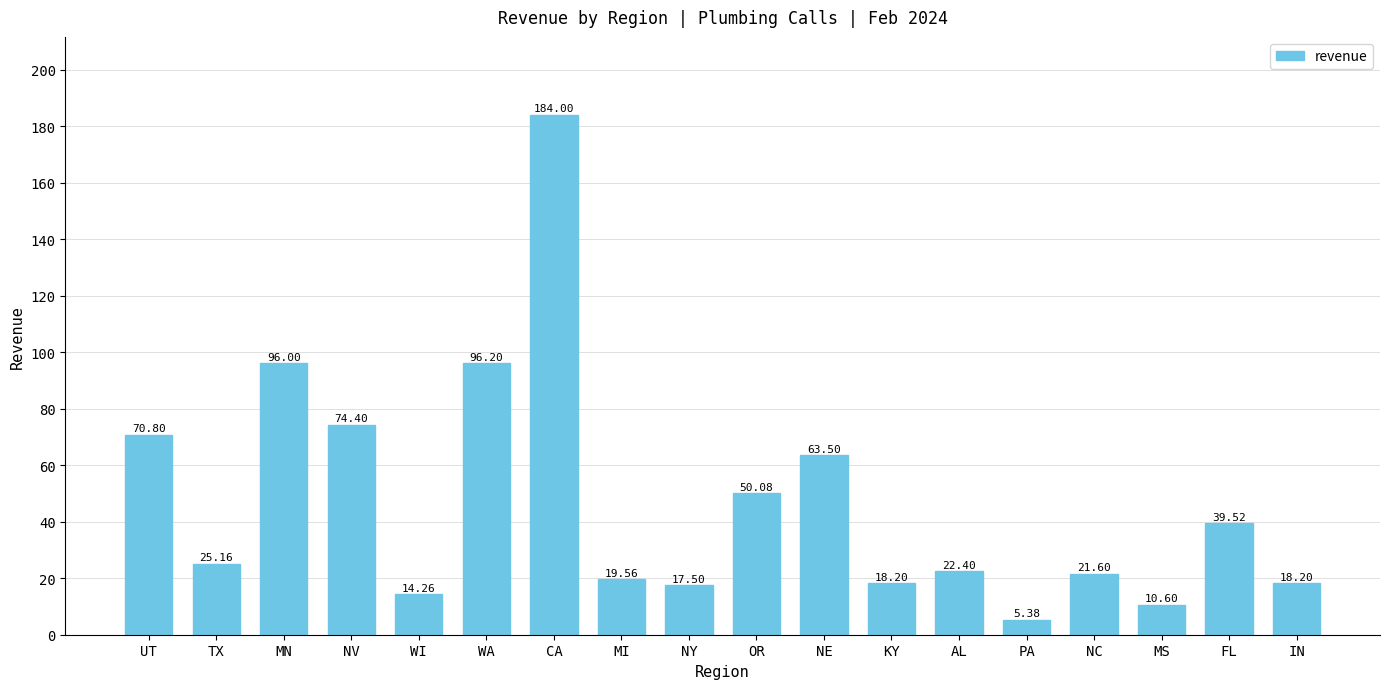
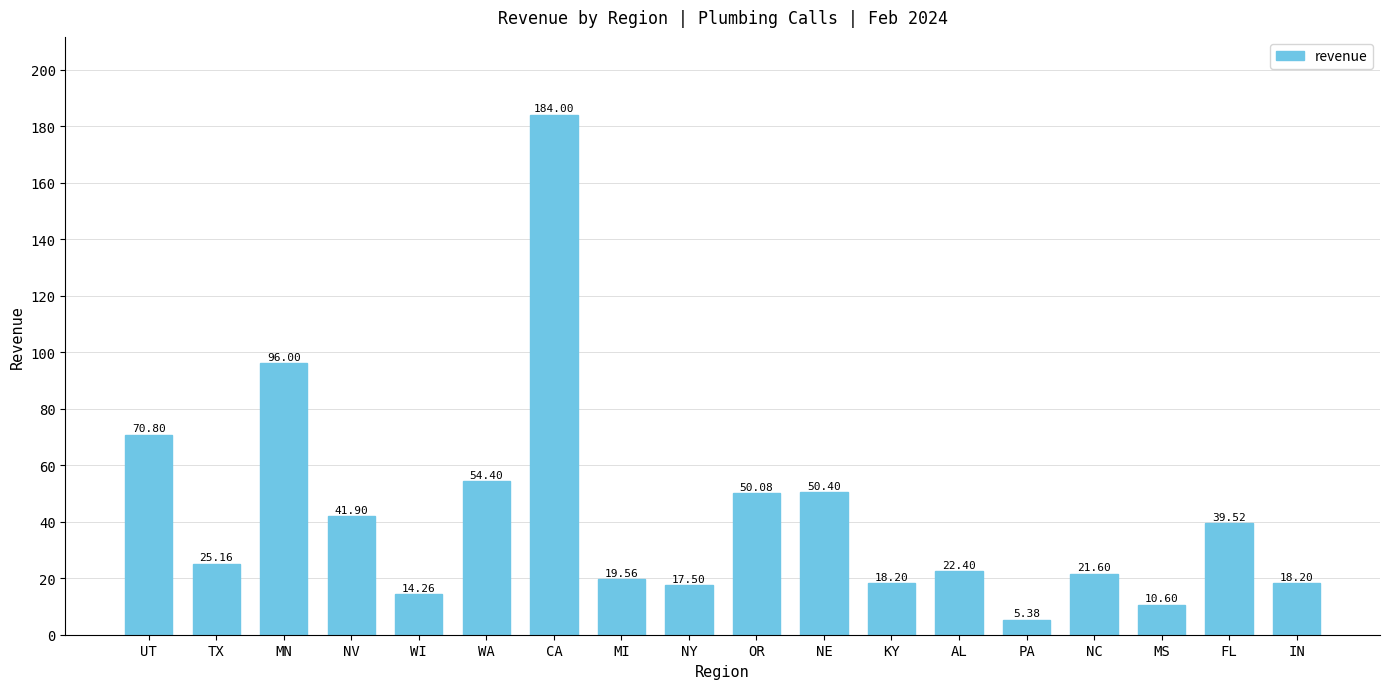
  {
    "UT": 70.80,
    "TX": 25.16,
    "MN": 96.00,
-   "NV": 74.40,
+   "NV": 41.90,
    "WI": 14.26,
-   "WA": 96.20,
+   "WA": 54.40,
    "CA": 184.00,
    "MI": 19.56,
    "NY": 17.50,
    "OR": 50.08,
-   "NE": 63.50,
+   "NE": 50.40,
    "KY": 18.20,
    "AL": 22.40,
    "PA": 5.38,
    "NC": 21.60,
    "MS": 10.60,
    "FL": 39.52,
    "IN": 18.20
  }
